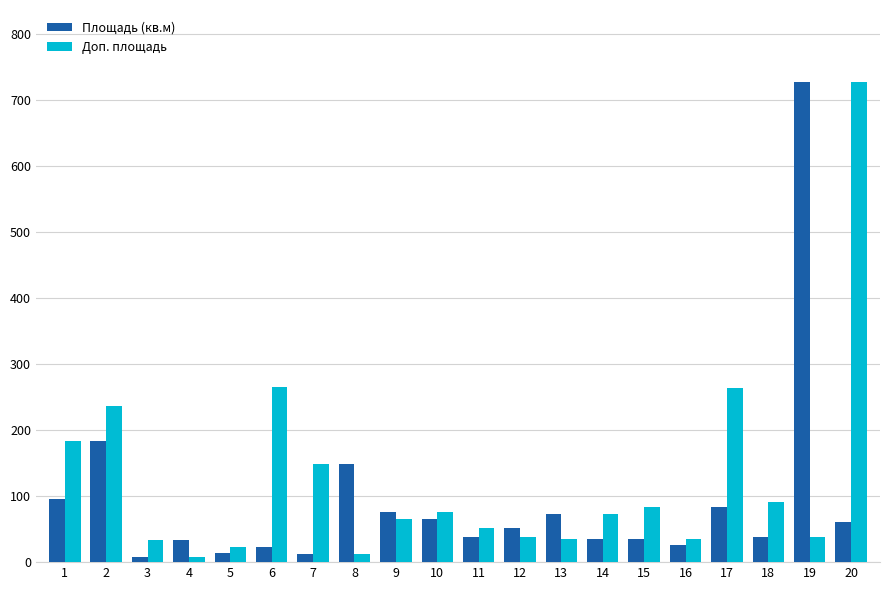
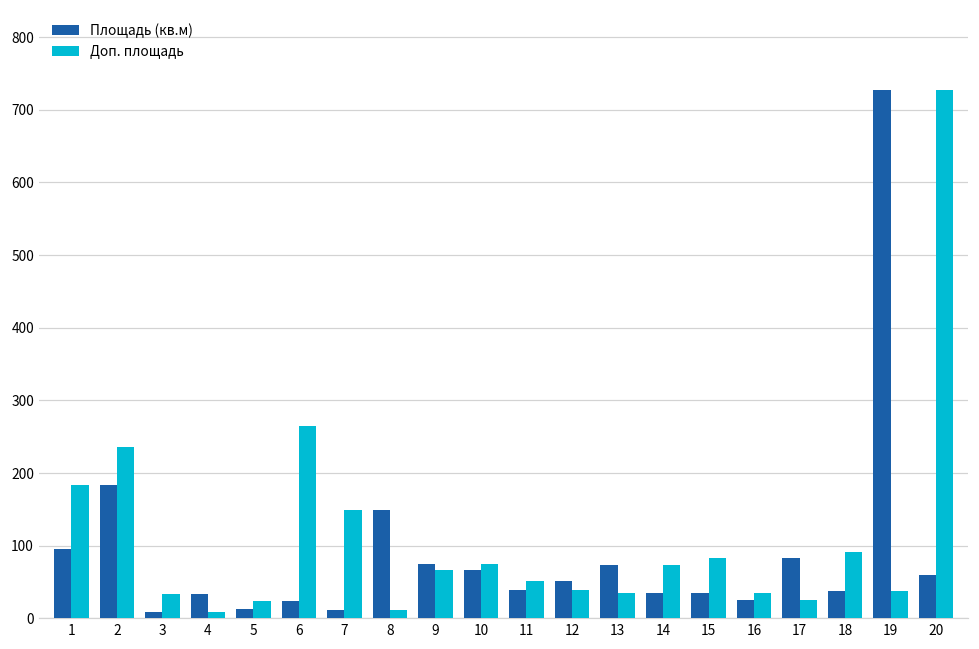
  {
    "Площадь (кв.м)": {
      "1": 100,
      "2": 180,
      "3": 10,
      "4": 30,
      "5": 10,
      "6": 20,
      "7": 10,
      "8": 150,
      "9": 80,
      "10": 70,
      "11": 40,
      "12": 50,
      "13": 70,
      "14": 30,
      "15": 40,
      "16": 30,
      "17": 80,
      "18": 40,
      "19": 730,
      "20": 60
    },
    "Доп. площадь": {
      "1": 180,
      "2": 240,
      "3": 30,
      "4": 10,
      "5": 20,
      "6": 260,
      "7": 150,
      "8": 10,
      "9": 70,
      "10": 80,
      "11": 50,
      "12": 40,
      "13": 30,
      "14": 70,
      "15": 80,
      "16": 40,
-     "17": 260,
+     "17": 30,
      "18": 90,
      "19": 40,
      "20": 730
    }
  }
